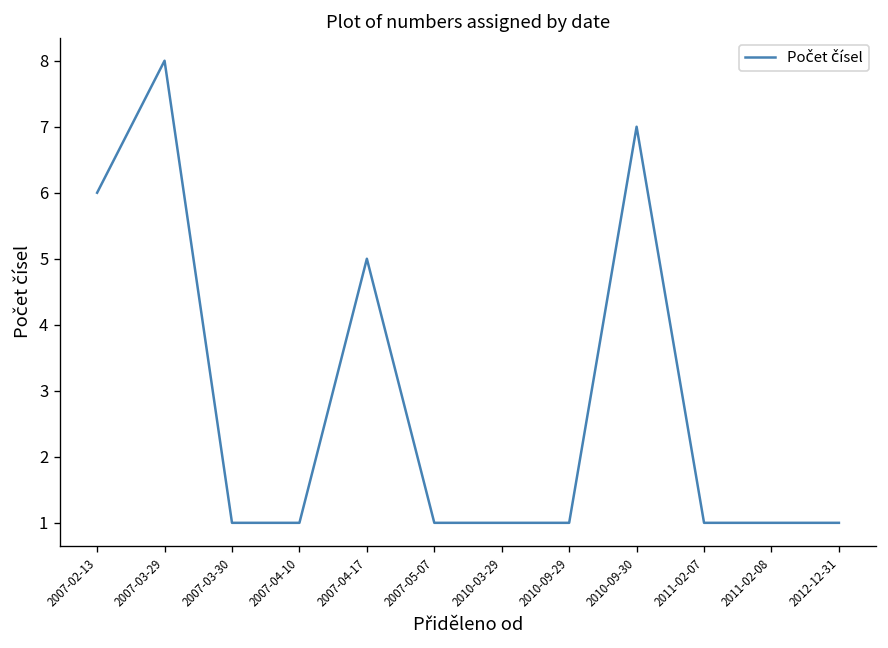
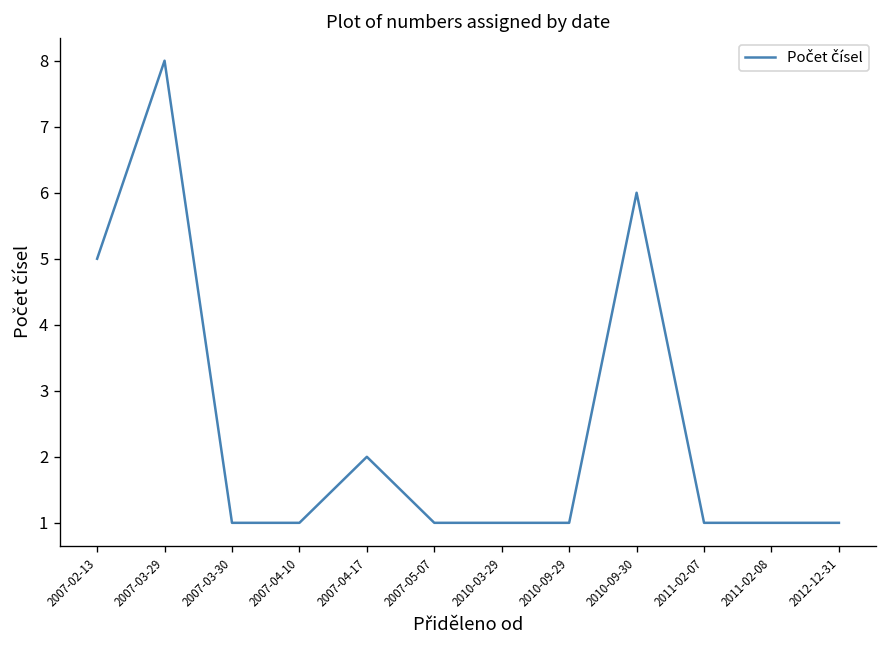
  {
-   "2007-02-13": 6,
+   "2007-02-13": 5,
    "2007-03-29": 8,
    "2007-03-30": 1,
    "2007-04-10": 1,
-   "2007-04-17": 5,
+   "2007-04-17": 2,
    "2007-05-07": 1,
    "2010-03-29": 1,
    "2010-09-29": 1,
-   "2010-09-30": 7,
+   "2010-09-30": 6,
    "2011-02-07": 1,
    "2011-02-08": 1,
    "2012-12-31": 1
  }
